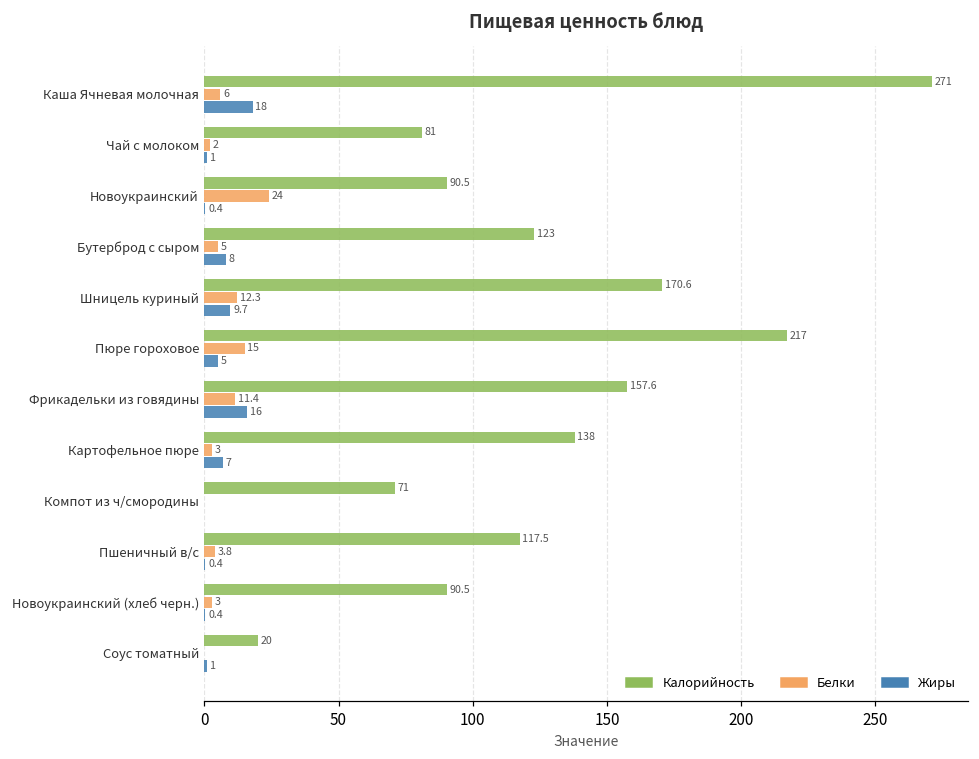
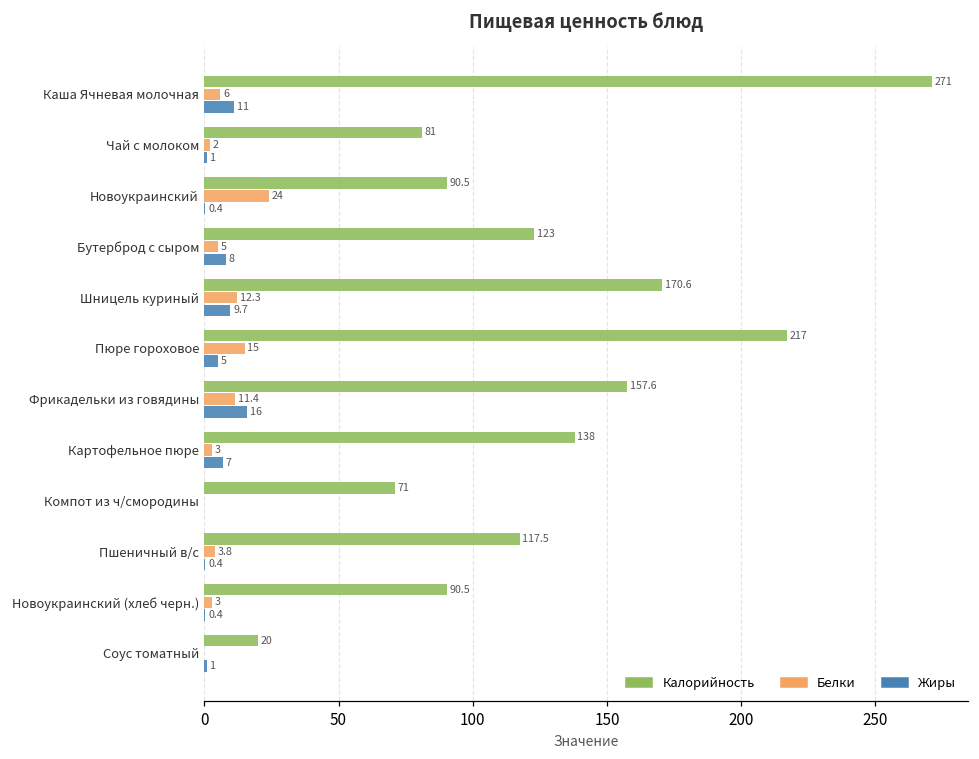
  {
    "Калорийность": {
      "Каша Ячневая молочная": 271,
      "Чай с молоком": 81,
      "Новоукраинский": 90.5,
      "Бутерброд с сыром": 123,
      "Шницель куриный": 170.6,
      "Пюре гороховое": 217,
      "Фрикадельки из говядины": 157.6,
      "Картофельное пюре": 138,
      "Компот из ч/смородины": 71,
      "Пшеничный в/с": 117.5,
      "Новоукраинский (хлеб черн.)": 90.5,
      "Соус томатный": 20
    },
    "Белки": {
      "Каша Ячневая молочная": 6,
      "Чай с молоком": 2,
      "Новоукраинский": 24,
      "Бутерброд с сыром": 5,
      "Шницель куриный": 12.3,
      "Пюре гороховое": 15,
      "Фрикадельки из говядины": 11.4,
      "Картофельное пюре": 3,
      "Пшеничный в/с": 3.8,
      "Новоукраинский (хлеб черн.)": 3
    },
    "Жиры": {
-     "Каша Ячневая молочная": 18,
+     "Каша Ячневая молочная": 11,
      "Чай с молоком": 1,
      "Новоукраинский": 0.4,
      "Бутерброд с сыром": 8,
      "Шницель куриный": 9.7,
      "Пюре гороховое": 5,
      "Фрикадельки из говядины": 16,
      "Картофельное пюре": 7,
      "Пшеничный в/с": 0.4,
      "Новоукраинский (хлеб черн.)": 0.4,
      "Соус томатный": 1
    }
  }
